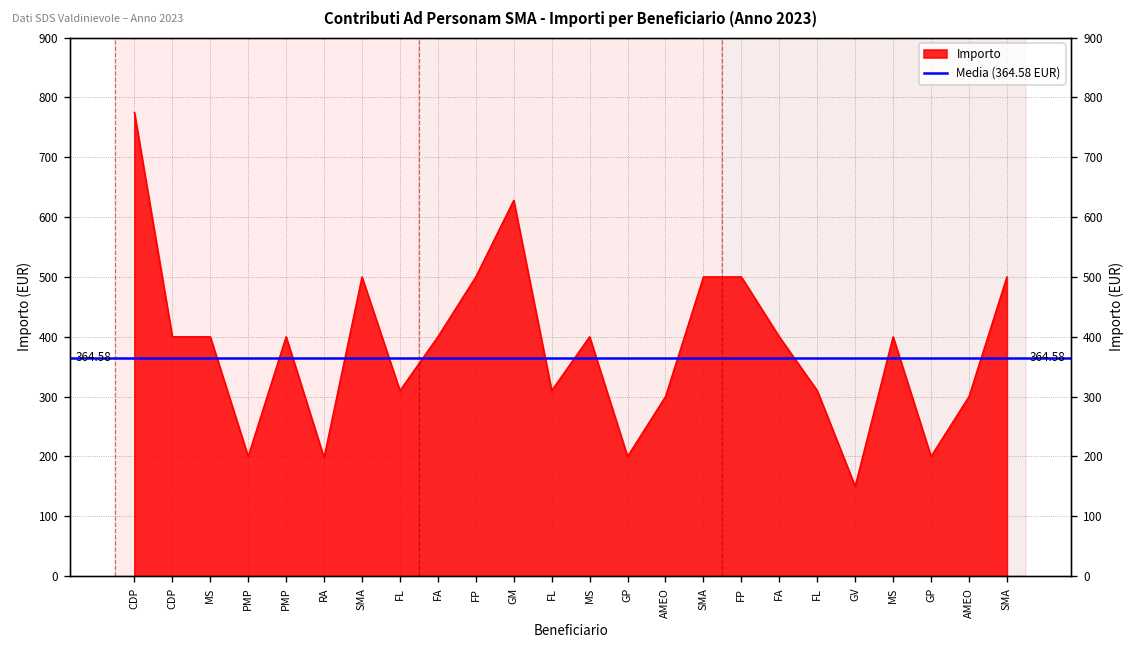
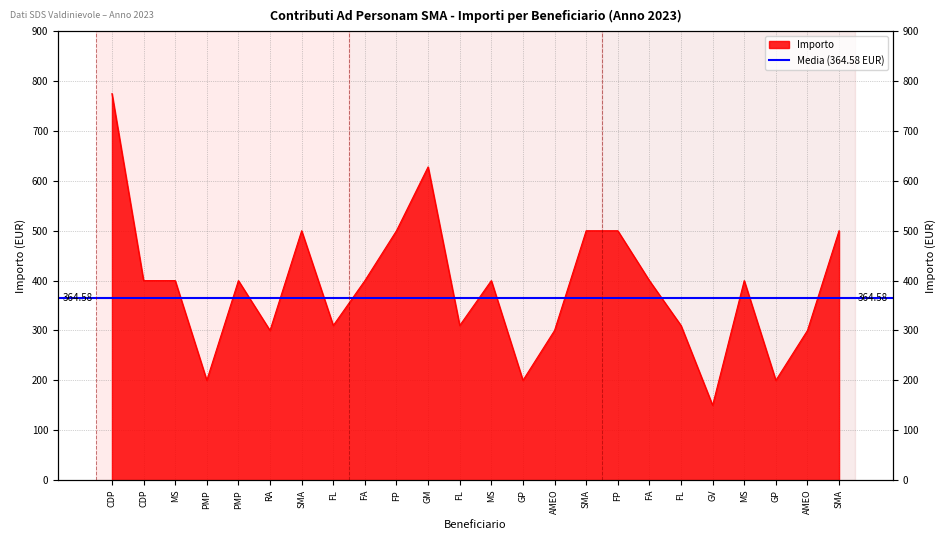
  {
-   "RA": 200,
+   "RA": 300,
    "GM": 630,
    "GV": 150
  }
